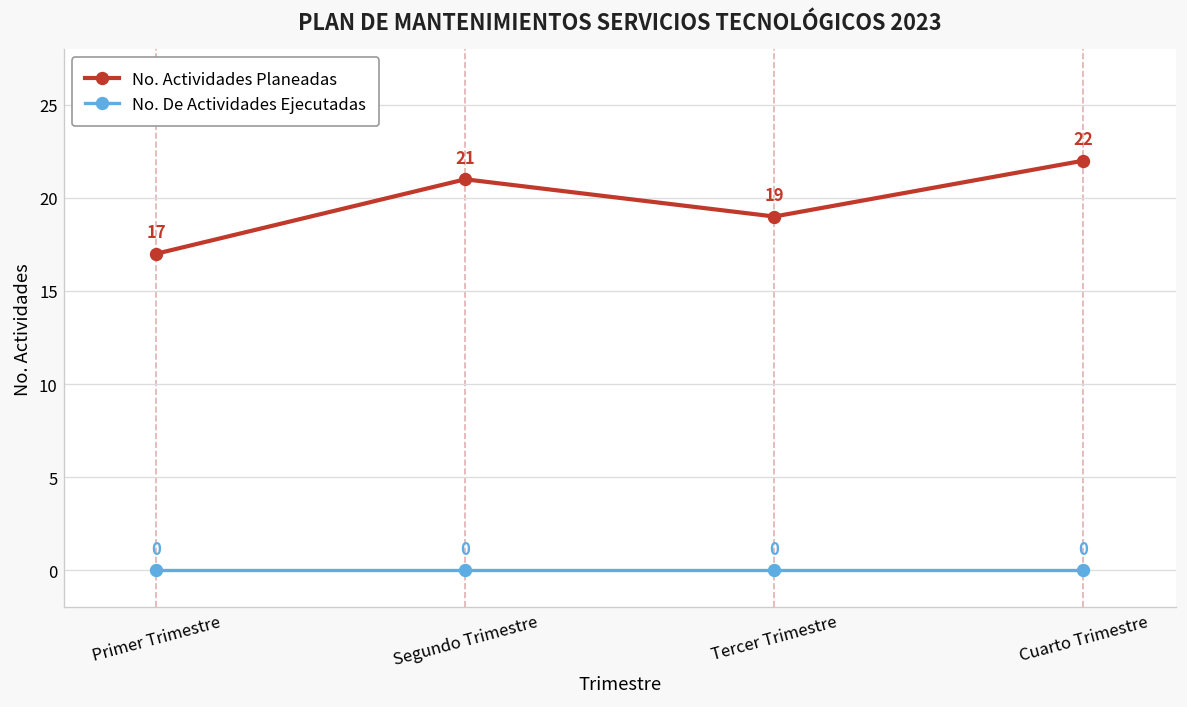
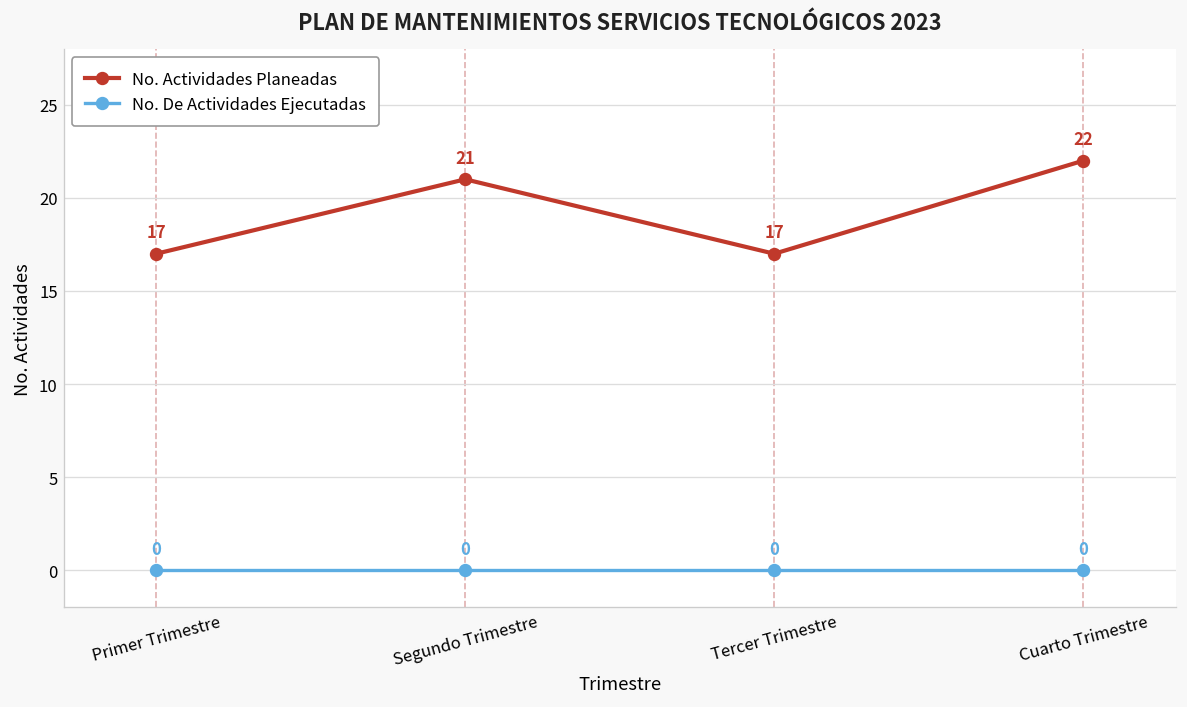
  {
    "No. Actividades Planeadas": {
      "Primer Trimestre": 17,
      "Segundo Trimestre": 21,
-     "Tercer Trimestre": 19,
+     "Tercer Trimestre": 17,
      "Cuarto Trimestre": 22
    },
    "No. De Actividades Ejecutadas": {
      "Primer Trimestre": 0,
      "Segundo Trimestre": 0,
      "Tercer Trimestre": 0,
      "Cuarto Trimestre": 0
    }
  }
